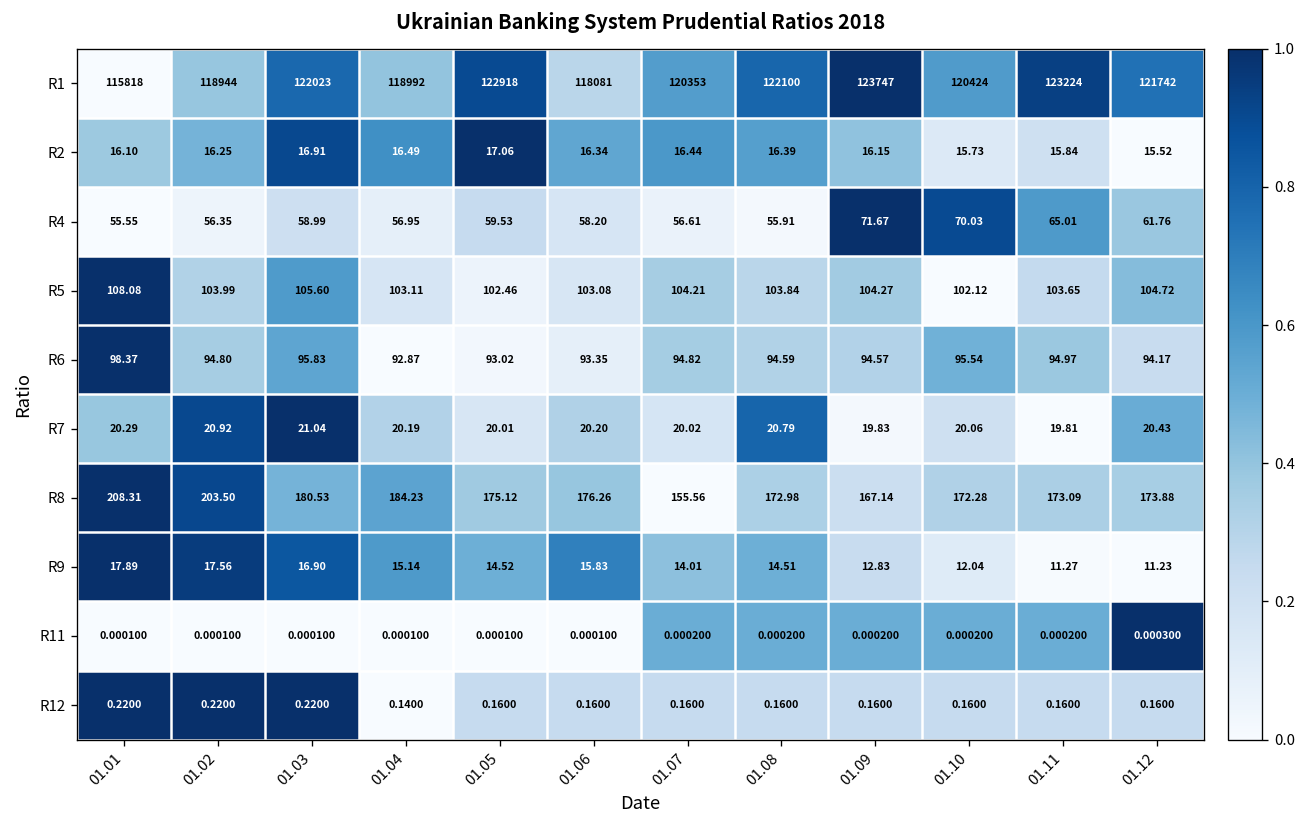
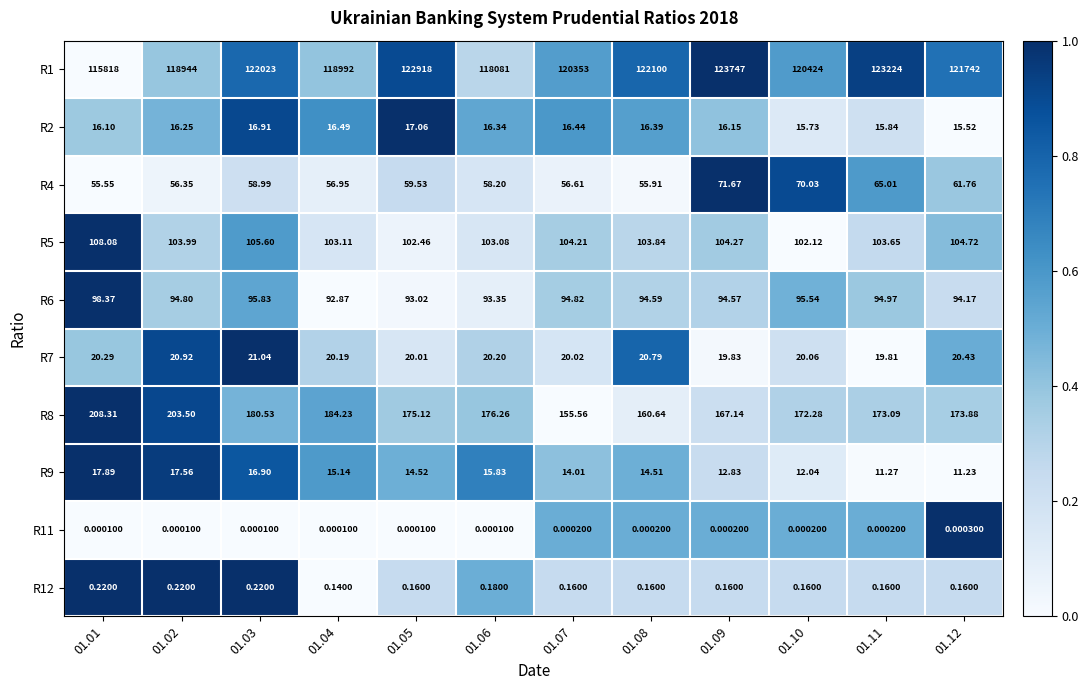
  {
    "R1": {
      "01.01": 115818,
      "01.02": 118944,
      "01.03": 122023,
      "01.04": 118992,
      "01.05": 122918,
      "01.06": 118081,
      "01.07": 120353,
      "01.08": 122100,
      "01.09": 123747,
      "01.10": 120424,
      "01.11": 123224,
      "01.12": 121742
    },
    "R2": {
      "01.01": 16.10,
      "01.02": 16.25,
      "01.03": 16.91,
      "01.04": 16.49,
      "01.05": 17.06,
      "01.06": 16.34,
      "01.07": 16.44,
      "01.08": 16.39,
      "01.09": 16.15,
      "01.10": 15.73,
      "01.11": 15.84,
      "01.12": 15.52
    },
    "R4": {
      "01.01": 55.55,
      "01.02": 56.35,
      "01.03": 58.99,
      "01.04": 56.95,
      "01.05": 59.53,
      "01.06": 58.20,
      "01.07": 56.61,
      "01.08": 55.91,
      "01.09": 71.67,
      "01.10": 70.03,
      "01.11": 65.01,
      "01.12": 61.76
    },
    "R5": {
      "01.01": 108.08,
      "01.02": 103.99,
      "01.03": 105.60,
      "01.04": 103.11,
      "01.05": 102.46,
      "01.06": 103.08,
      "01.07": 104.21,
      "01.08": 103.84,
      "01.09": 104.27,
      "01.10": 102.12,
      "01.11": 103.65,
      "01.12": 104.72
    },
    "R6": {
      "01.01": 98.37,
      "01.02": 94.80,
      "01.03": 95.83,
      "01.04": 92.87,
      "01.05": 93.02,
      "01.06": 93.35,
      "01.07": 94.82,
      "01.08": 94.59,
      "01.09": 94.57,
      "01.10": 95.54,
      "01.11": 94.97,
      "01.12": 94.17
    },
    "R7": {
      "01.01": 20.29,
      "01.02": 20.92,
      "01.03": 21.04,
      "01.04": 20.19,
      "01.05": 20.01,
      "01.06": 20.20,
      "01.07": 20.02,
      "01.08": 20.79,
      "01.09": 19.83,
      "01.10": 20.06,
      "01.11": 19.81,
      "01.12": 20.43
    },
    "R8": {
      "01.01": 208.31,
      "01.02": 203.50,
      "01.03": 180.53,
      "01.04": 184.23,
      "01.05": 175.12,
      "01.06": 176.26,
      "01.07": 155.56,
-     "01.08": 172.98,
+     "01.08": 160.64,
      "01.09": 167.14,
      "01.10": 172.28,
      "01.11": 173.09,
      "01.12": 173.88
    },
    "R9": {
      "01.01": 17.89,
      "01.02": 17.56,
      "01.03": 16.90,
      "01.04": 15.14,
      "01.05": 14.52,
      "01.06": 15.83,
      "01.07": 14.01,
      "01.08": 14.51,
      "01.09": 12.83,
      "01.10": 12.04,
      "01.11": 11.27,
      "01.12": 11.23
    },
    "R11": {
      "01.01": 0.000100,
      "01.02": 0.000100,
      "01.03": 0.000100,
      "01.04": 0.000100,
      "01.05": 0.000100,
      "01.06": 0.000100,
      "01.07": 0.000200,
      "01.08": 0.000200,
      "01.09": 0.000200,
      "01.10": 0.000200,
      "01.11": 0.000200,
      "01.12": 0.000300
    },
    "R12": {
      "01.01": 0.2200,
      "01.02": 0.2200,
      "01.03": 0.2200,
      "01.04": 0.1400,
      "01.05": 0.1600,
-     "01.06": 0.1600,
+     "01.06": 0.1800,
      "01.07": 0.1600,
      "01.08": 0.1600,
      "01.09": 0.1600,
      "01.10": 0.1600,
      "01.11": 0.1600,
      "01.12": 0.1600
    }
  }
